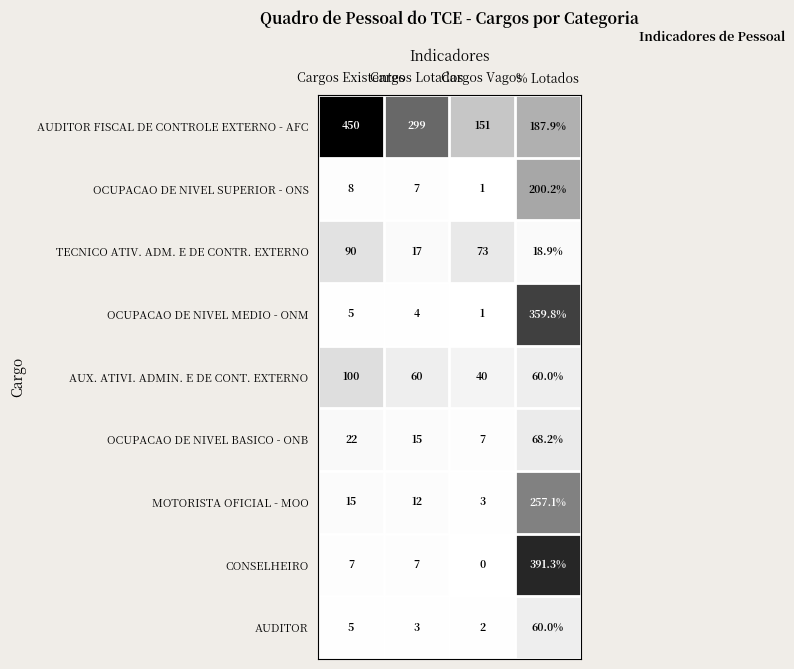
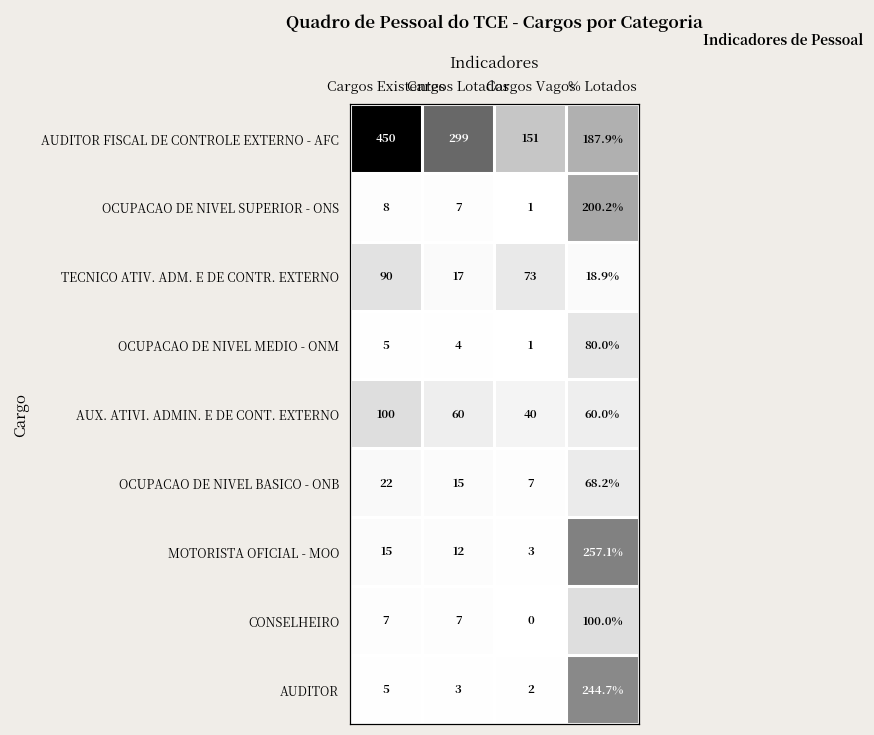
  {
    "AUDITOR FISCAL DE CONTROLE EXTERNO - AFC": {
      "% Lotados": "187.9%"
    },
    "OCUPACAO DE NIVEL SUPERIOR - ONS": {
      "% Lotados": "200.2%"
    },
    "TECNICO ATIV. ADM. E DE CONTR. EXTERNO": {
      "% Lotados": "18.9%"
    },
    "OCUPACAO DE NIVEL MEDIO - ONM": {
-     "% Lotados": "359.8%"
+     "% Lotados": "80.0%"
    },
    "AUX. ATIVI. ADMIN. E DE CONT. EXTERNO": {
      "% Lotados": "60.0%"
    },
    "OCUPACAO DE NIVEL BASICO - ONB": {
      "% Lotados": "68.2%"
    },
    "MOTORISTA OFICIAL - MOO": {
      "% Lotados": "257.1%"
    },
    "CONSELHEIRO": {
-     "% Lotados": "391.3%"
+     "% Lotados": "100.0%"
    },
    "AUDITOR": {
-     "% Lotados": "60.0%"
+     "% Lotados": "244.7%"
    }
  }
